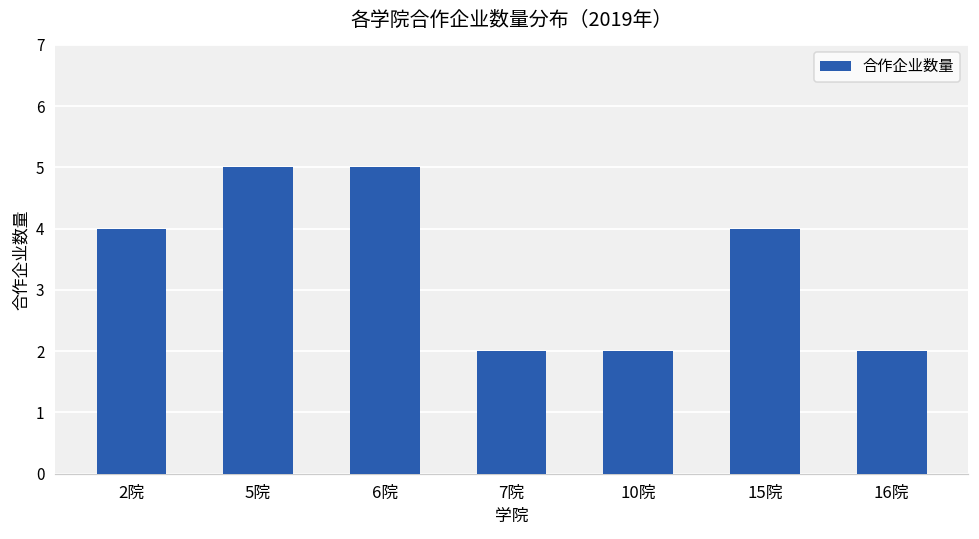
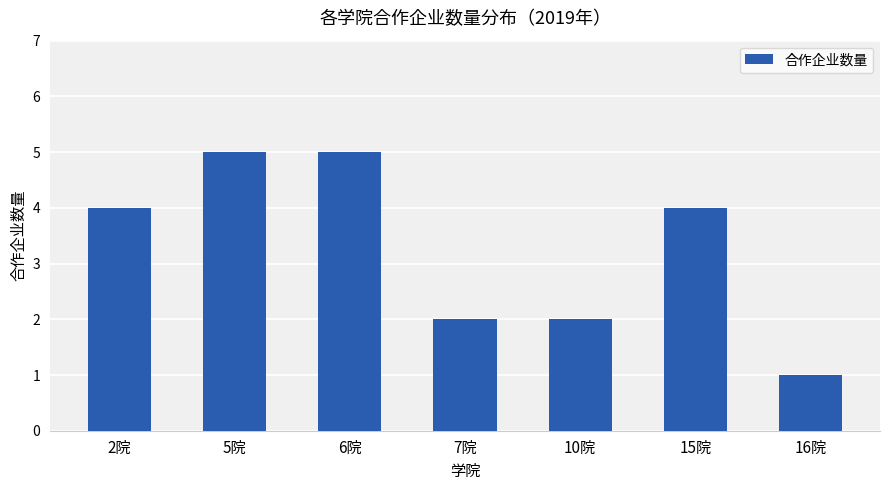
  {
    "2院": 4,
    "5院": 5,
    "6院": 5,
    "7院": 2,
    "10院": 2,
    "15院": 4,
-   "16院": 2
+   "16院": 1
  }
